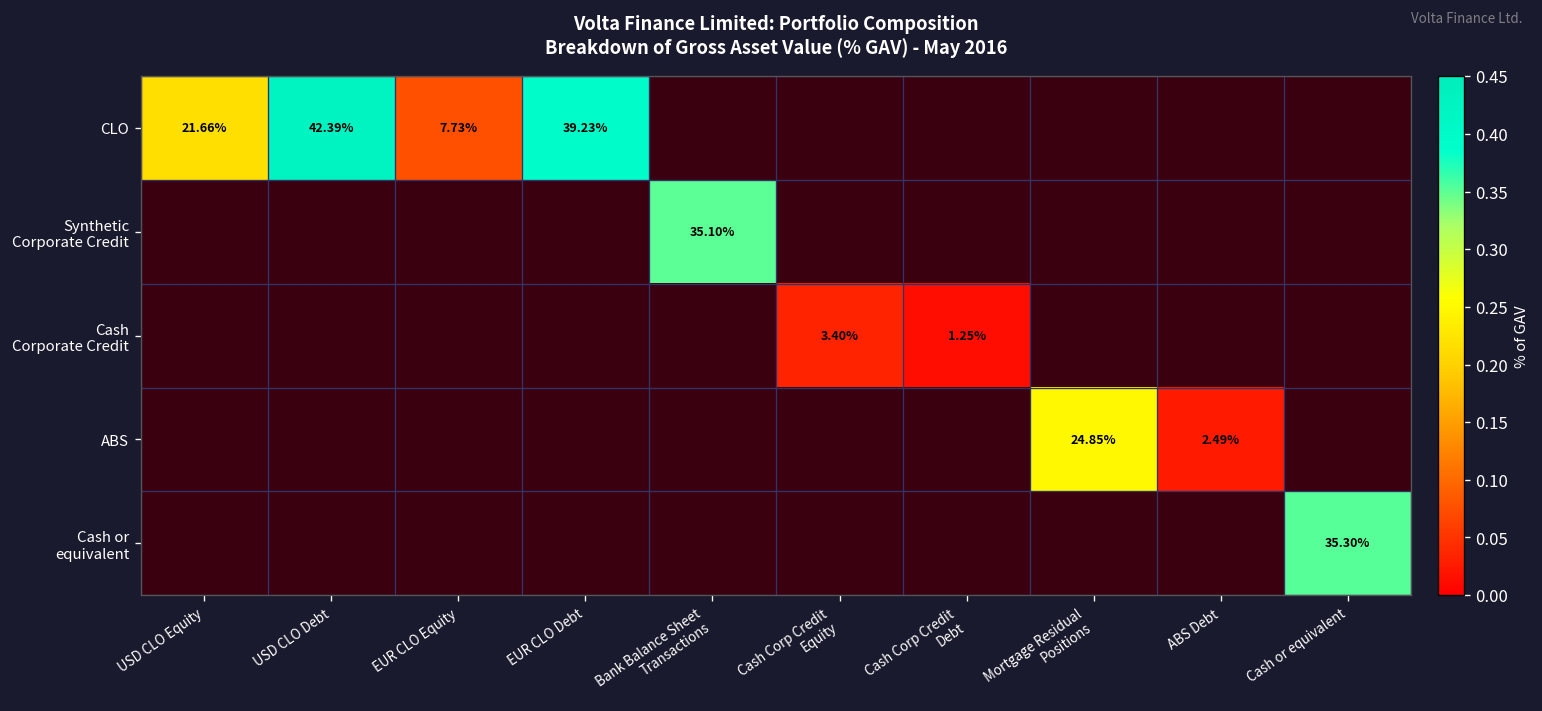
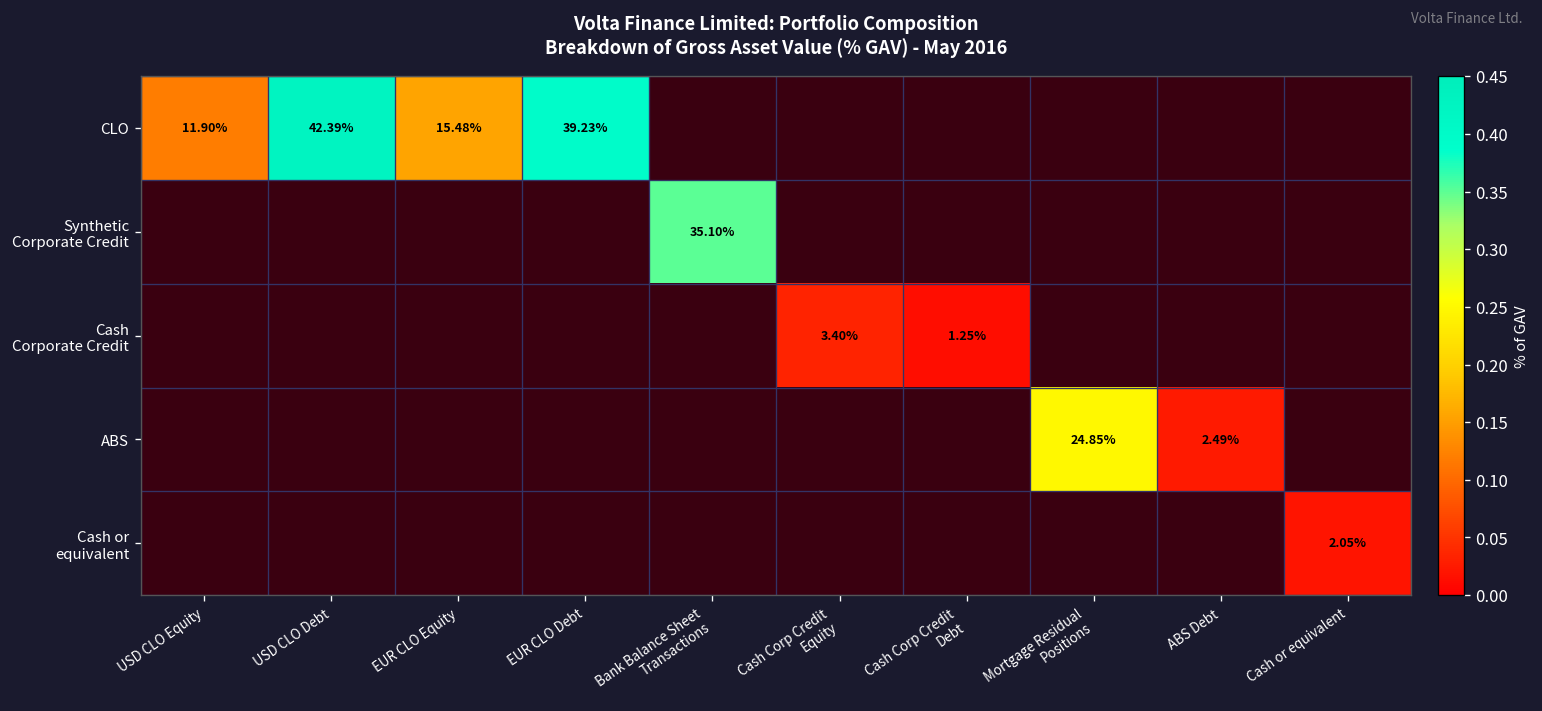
  {
    "CLO": {
-     "USD CLO Equity": "21.66%",
+     "USD CLO Equity": "11.90%",
      "USD CLO Debt": "42.39%",
-     "EUR CLO Equity": "7.73%",
+     "EUR CLO Equity": "15.48%",
      "EUR CLO Debt": "39.23%"
    },
    "Synthetic Corporate Credit": {
      "Bank Balance Sheet Transactions": "35.10%"
    },
    "Cash Corporate Credit": {
      "Cash Corp Credit Equity": "3.40%",
      "Cash Corp Credit Debt": "1.25%"
    },
    "ABS": {
      "Mortgage Residual Positions": "24.85%",
      "ABS Debt": "2.49%"
    },
    "Cash or equivalent": {
-     "Cash or equivalent": "35.30%"
+     "Cash or equivalent": "2.05%"
    }
  }
